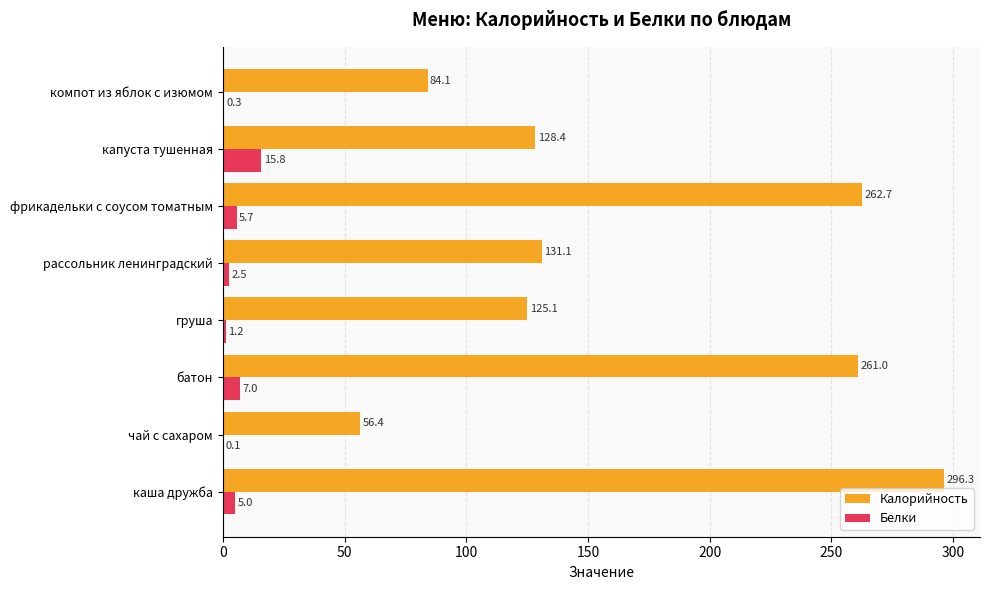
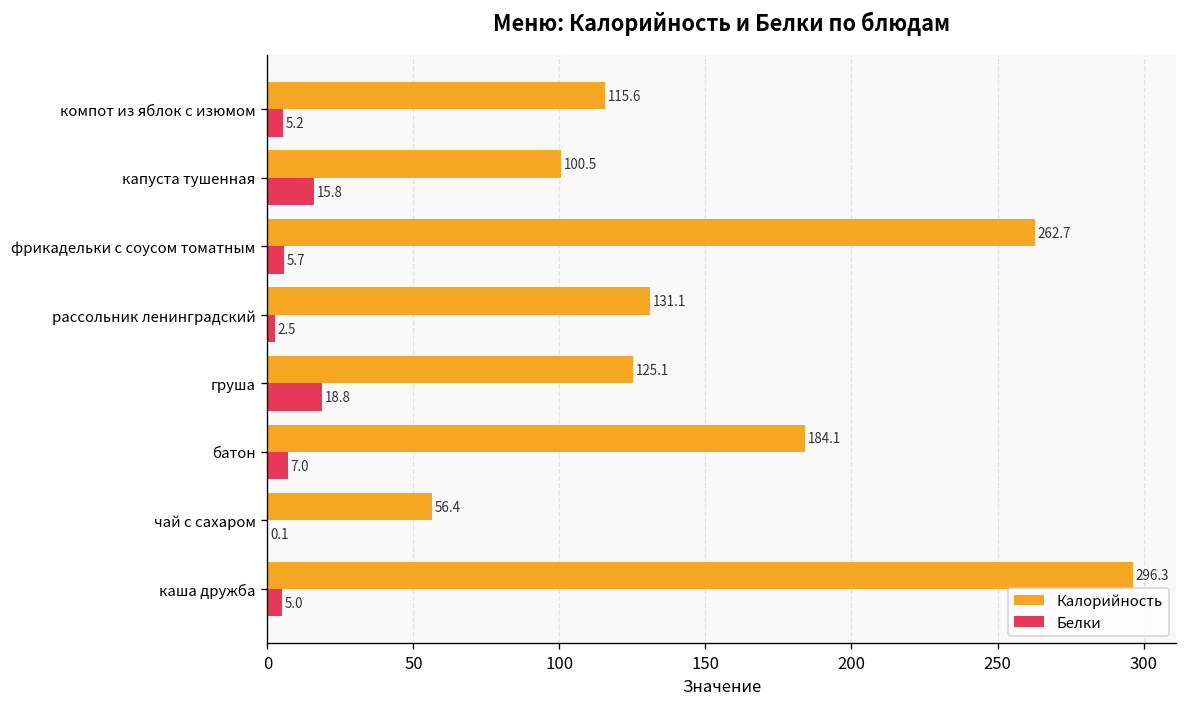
  {
    "Калорийность": {
-     "компот из яблок с изюмом": 84.1,
-     "капуста тушенная": 128.4,
+     "компот из яблок с изюмом": 115.6,
+     "капуста тушенная": 100.5,
      "фрикадельки с соусом томатным": 262.7,
      "рассольник ленинградский": 131.1,
      "груша": 125.1,
-     "батон": 261.0,
+     "батон": 184.1,
      "чай с сахаром": 56.4,
      "каша дружба": 296.3
    },
    "Белки": {
-     "компот из яблок с изюмом": 0.3,
+     "компот из яблок с изюмом": 5.2,
      "капуста тушенная": 15.8,
      "фрикадельки с соусом томатным": 5.7,
      "рассольник ленинградский": 2.5,
-     "груша": 1.2,
+     "груша": 18.8,
      "батон": 7.0,
      "чай с сахаром": 0.1,
      "каша дружба": 5.0
    }
  }
